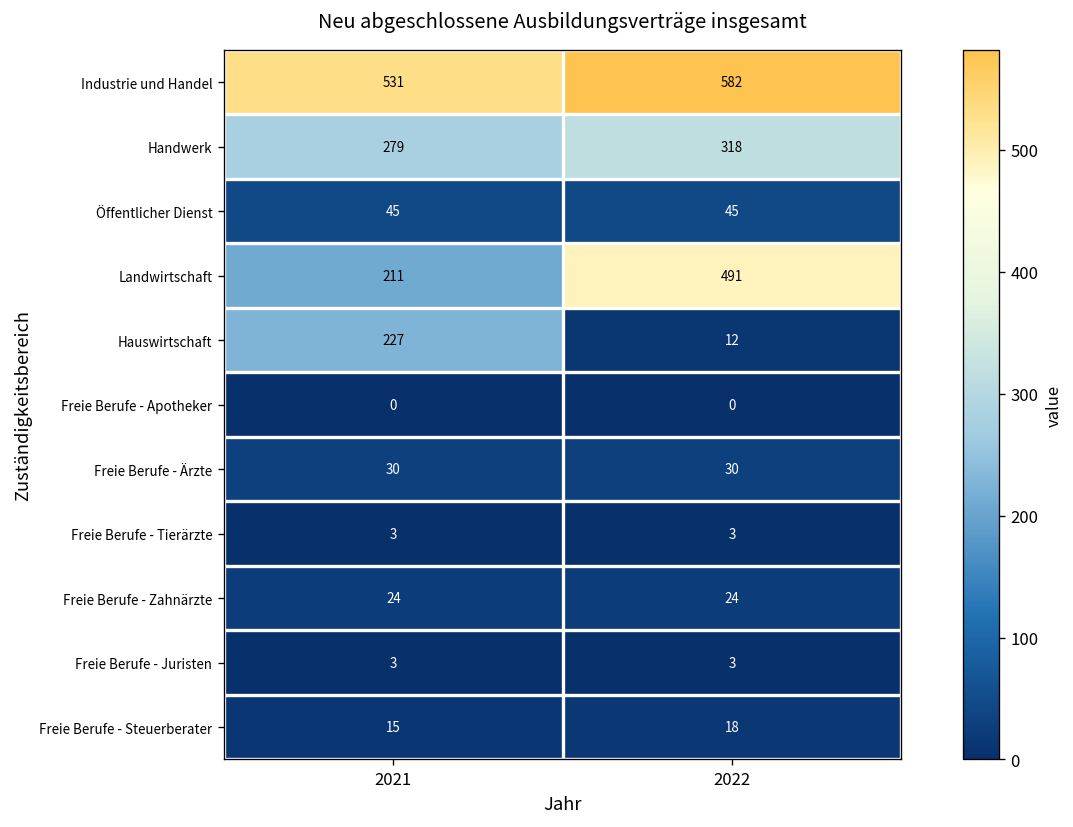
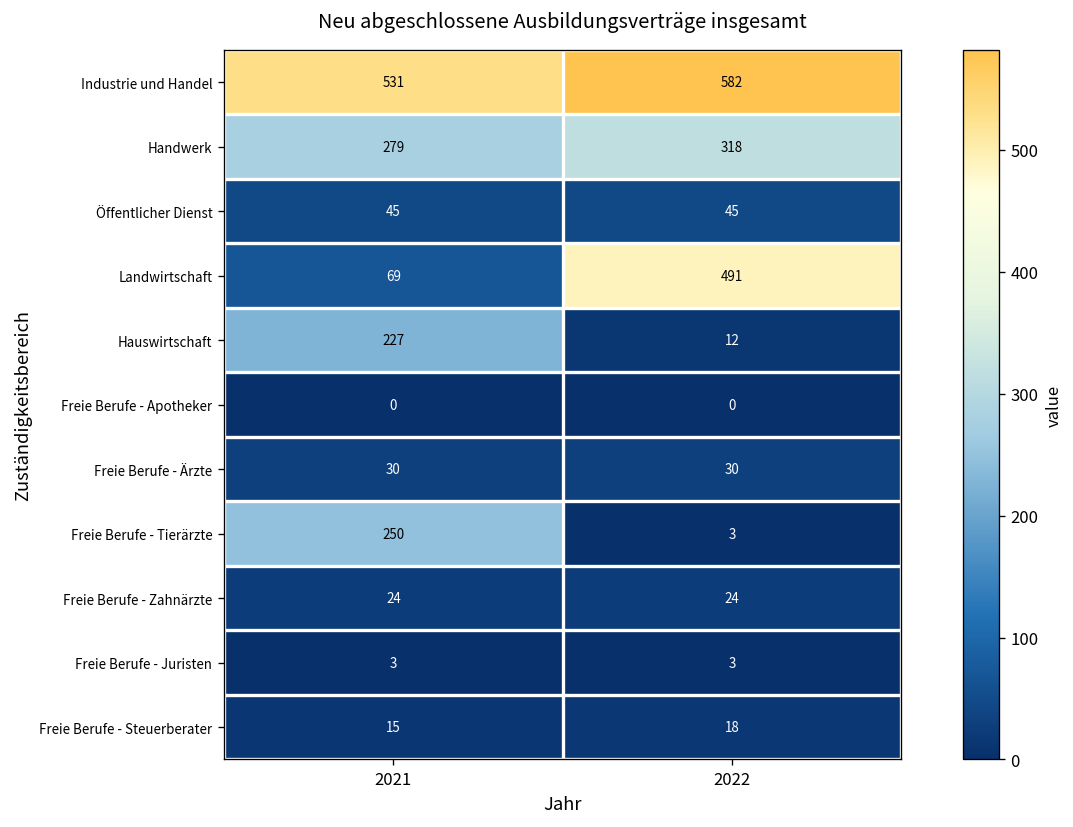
  {
    "Industrie und Handel": {
      "2021": 531,
      "2022": 582
    },
    "Handwerk": {
      "2021": 279,
      "2022": 318
    },
    "Öffentlicher Dienst": {
      "2021": 45,
      "2022": 45
    },
    "Landwirtschaft": {
-     "2021": 211,
+     "2021": 69,
      "2022": 491
    },
    "Hauswirtschaft": {
      "2021": 227,
      "2022": 12
    },
    "Freie Berufe - Apotheker": {
      "2021": 0,
      "2022": 0
    },
    "Freie Berufe - Ärzte": {
      "2021": 30,
      "2022": 30
    },
    "Freie Berufe - Tierärzte": {
-     "2021": 3,
+     "2021": 250,
      "2022": 3
    },
    "Freie Berufe - Zahnärzte": {
      "2021": 24,
      "2022": 24
    },
    "Freie Berufe - Juristen": {
      "2021": 3,
      "2022": 3
    },
    "Freie Berufe - Steuerberater": {
      "2021": 15,
      "2022": 18
    }
  }
